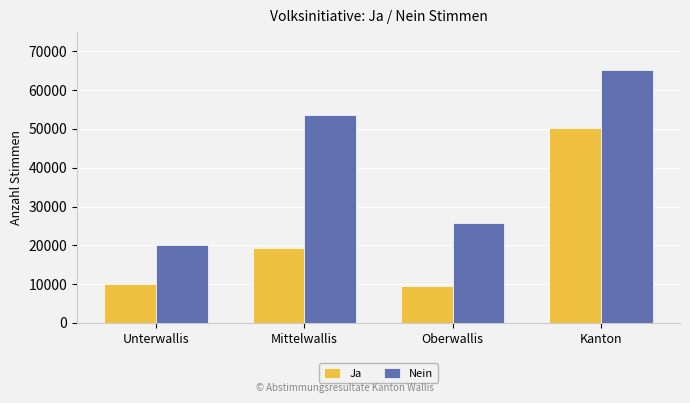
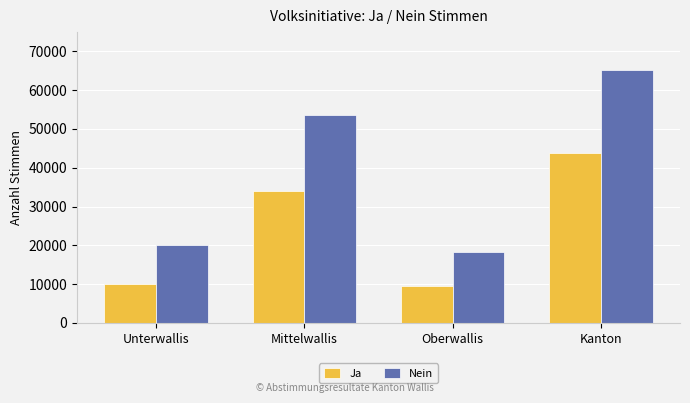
  {
    "Ja": {
      "Unterwallis": 10000,
-     "Mittelwallis": 19000,
+     "Mittelwallis": 34000,
      "Oberwallis": 9000,
-     "Kanton": 50000
+     "Kanton": 44000
    },
    "Nein": {
      "Unterwallis": 20000,
      "Mittelwallis": 54000,
-     "Oberwallis": 26000,
+     "Oberwallis": 18000,
      "Kanton": 65000
    }
  }
